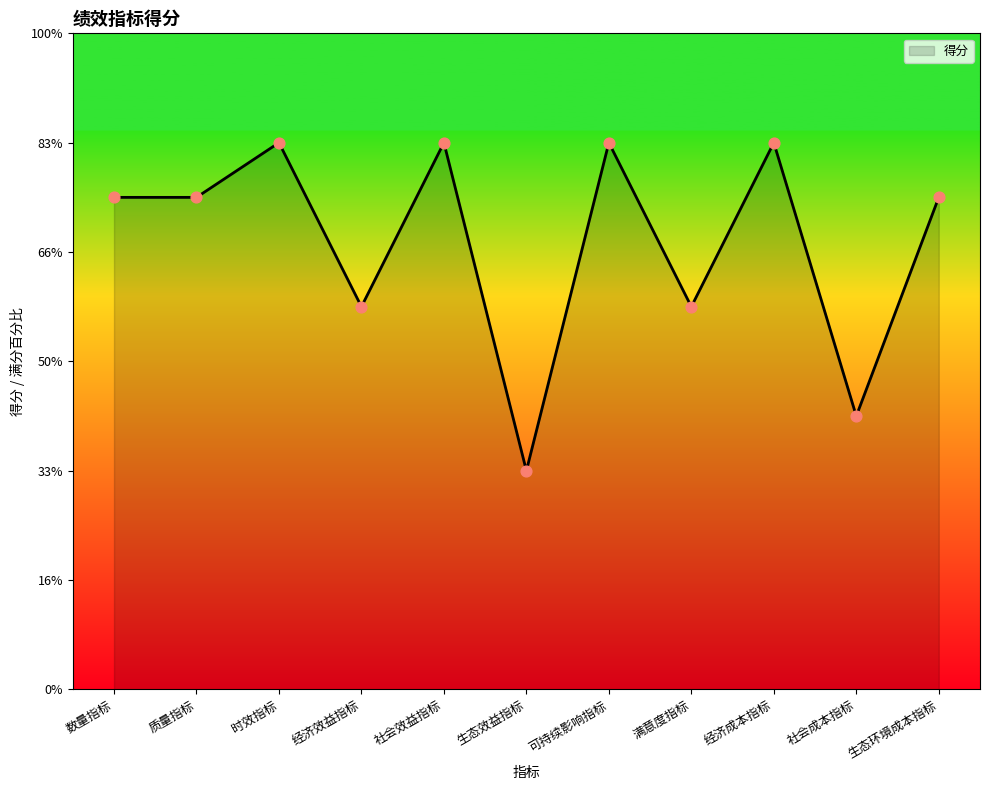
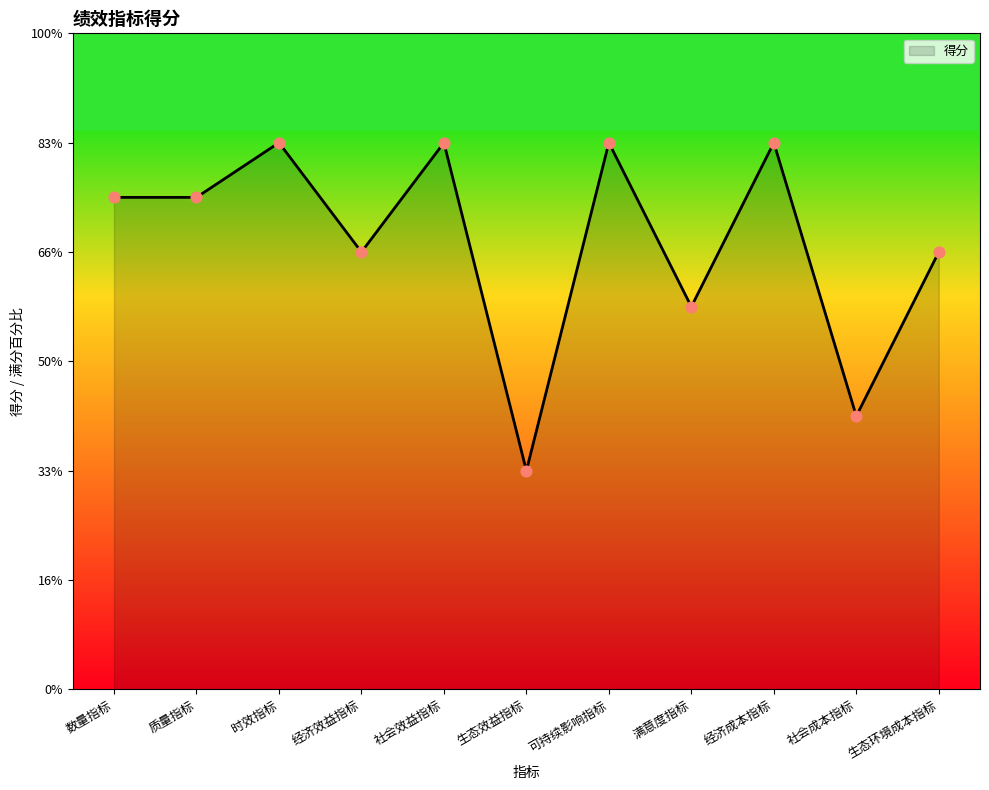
  {
    "数量指标": "75%",
    "质量指标": "75%",
    "时效指标": "83%",
-   "经济效益指标": "58%",
+   "经济效益指标": "67%",
    "社会效益指标": "83%",
    "生态效益指标": "33%",
    "可持续影响指标": "83%",
    "满意度指标": "58%",
    "经济成本指标": "83%",
    "社会成本指标": "42%",
-   "生态环境成本指标": "75%"
+   "生态环境成本指标": "67%"
  }
